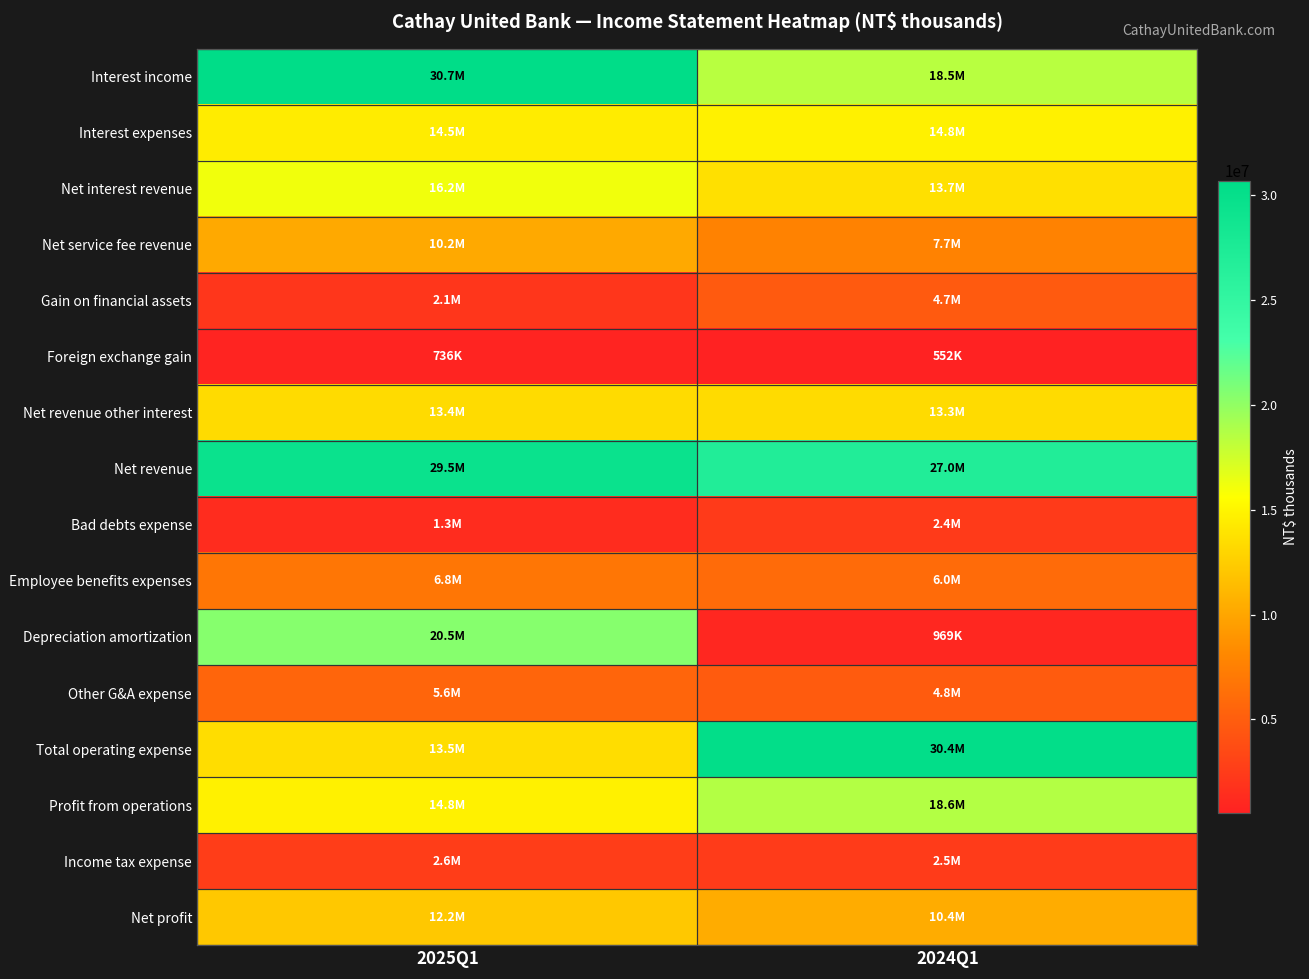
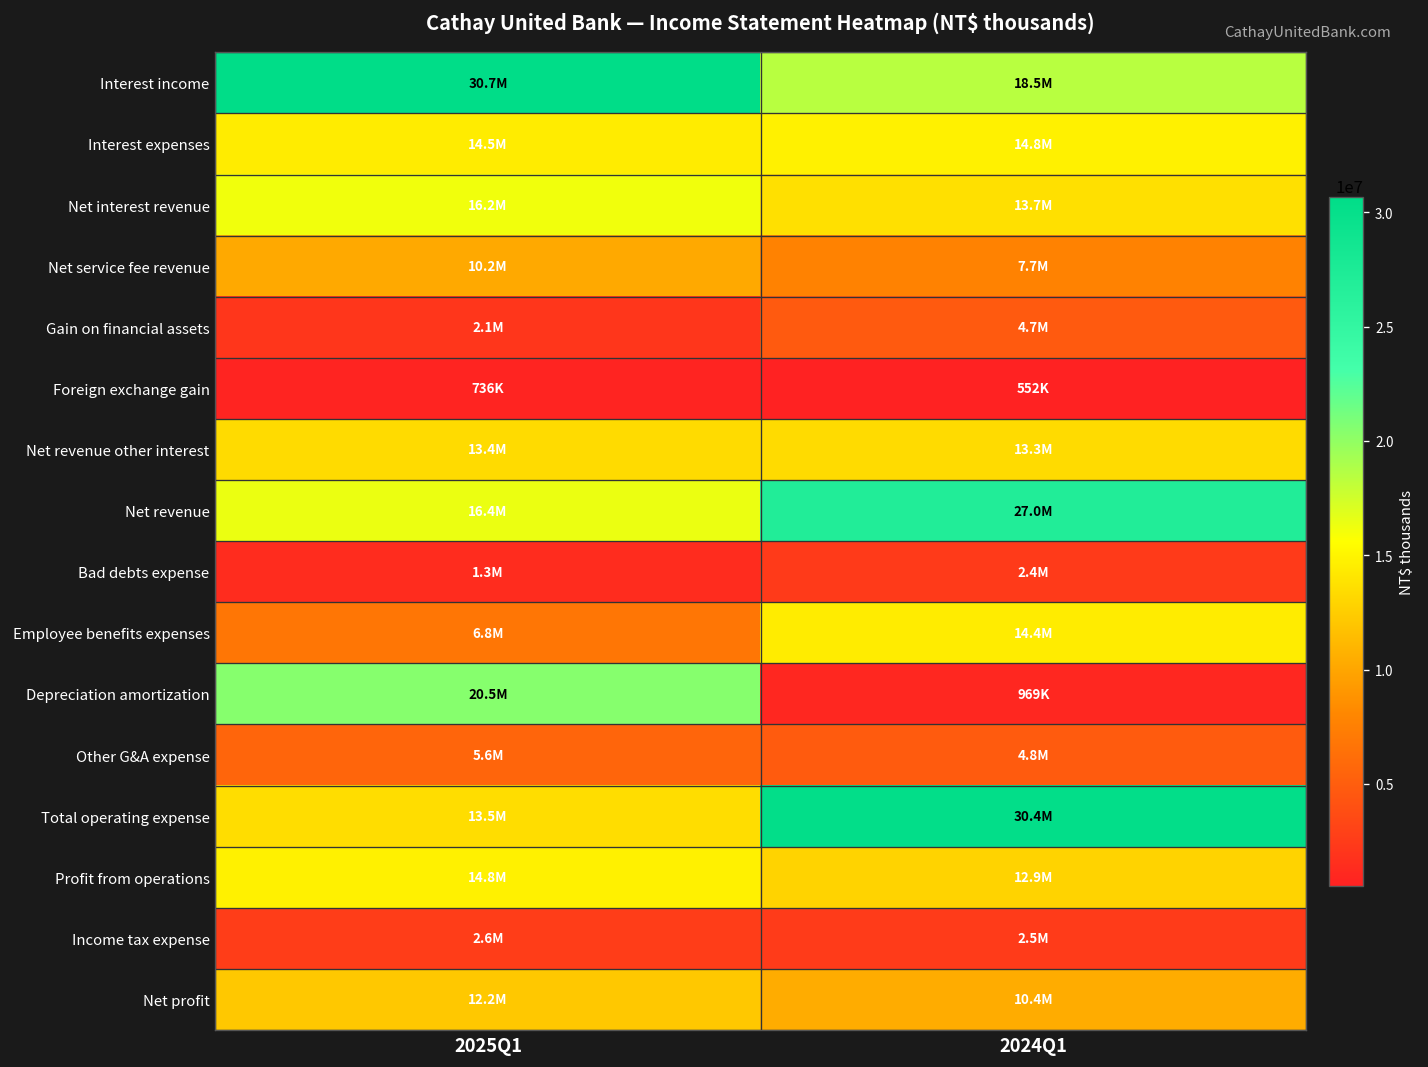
  {
    "Interest income": {
      "2025Q1": "30.7M",
      "2024Q1": "18.5M"
    },
    "Interest expenses": {
      "2025Q1": "14.5M",
      "2024Q1": "14.8M"
    },
    "Net interest revenue": {
      "2025Q1": "16.2M",
      "2024Q1": "13.7M"
    },
    "Net service fee revenue": {
      "2025Q1": "10.2M",
      "2024Q1": "7.7M"
    },
    "Gain on financial assets": {
      "2025Q1": "2.1M",
      "2024Q1": "4.7M"
    },
    "Foreign exchange gain": {
      "2025Q1": "736K",
      "2024Q1": "552K"
    },
    "Net revenue other interest": {
      "2025Q1": "13.4M",
      "2024Q1": "13.3M"
    },
    "Net revenue": {
-     "2025Q1": "29.5M",
+     "2025Q1": "16.4M",
      "2024Q1": "27.0M"
    },
    "Bad debts expense": {
      "2025Q1": "1.3M",
      "2024Q1": "2.4M"
    },
    "Employee benefits expenses": {
      "2025Q1": "6.8M",
-     "2024Q1": "6.0M"
+     "2024Q1": "14.4M"
    },
    "Depreciation amortization": {
      "2025Q1": "20.5M",
      "2024Q1": "969K"
    },
    "Other G&A expense": {
      "2025Q1": "5.6M",
      "2024Q1": "4.8M"
    },
    "Total operating expense": {
      "2025Q1": "13.5M",
      "2024Q1": "30.4M"
    },
    "Profit from operations": {
      "2025Q1": "14.8M",
-     "2024Q1": "18.6M"
+     "2024Q1": "12.9M"
    },
    "Income tax expense": {
      "2025Q1": "2.6M",
      "2024Q1": "2.5M"
    },
    "Net profit": {
      "2025Q1": "12.2M",
      "2024Q1": "10.4M"
    }
  }
